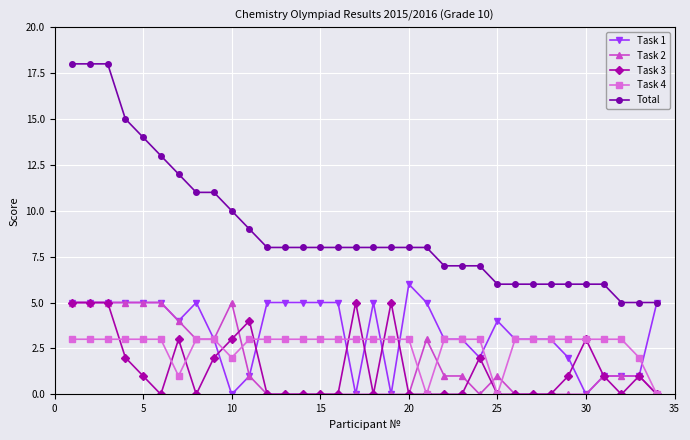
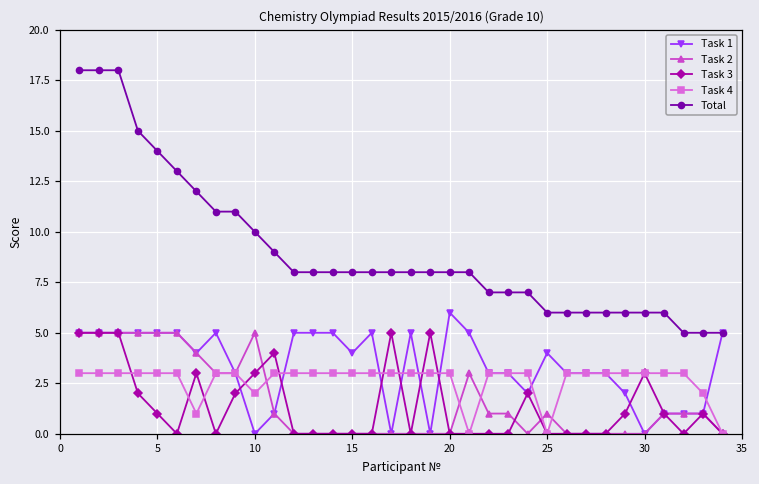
  {
    "Task 1": {
      "10": 0,
-     "15": 5,
+     "15": 4,
      "20": 6,
      "25": 4
    }
  }
